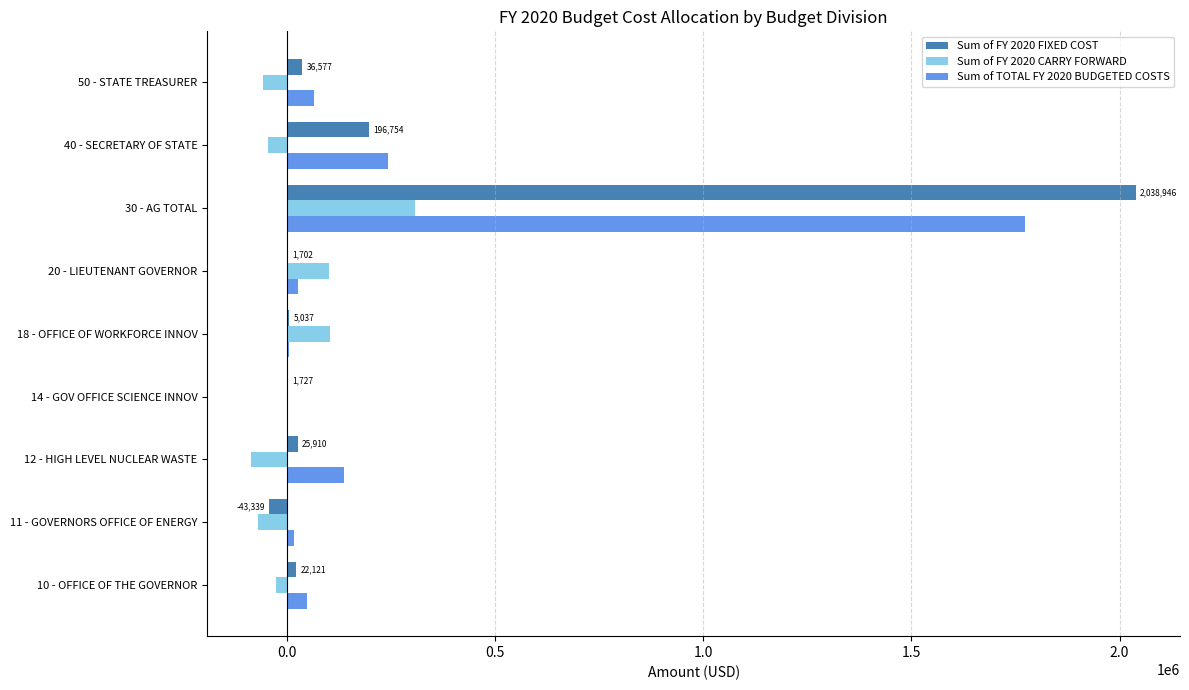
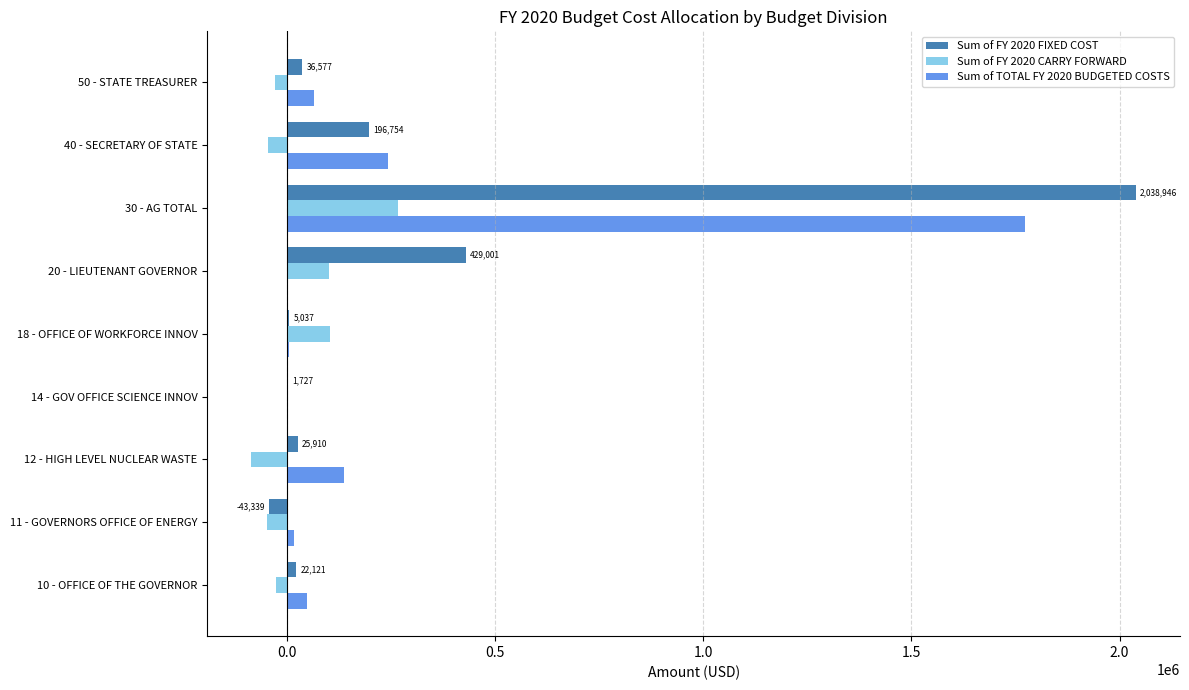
  {
    "Sum of FY 2020 FIXED COST": {
      "50 - STATE TREASURER": "36,577",
      "40 - SECRETARY OF STATE": "196,754",
      "30 - AG TOTAL": "2,038,946",
-     "20 - LIEUTENANT GOVERNOR": "1,702",
+     "20 - LIEUTENANT GOVERNOR": "429,001",
      "18 - OFFICE OF WORKFORCE INNOV": "5,037",
      "14 - GOV OFFICE SCIENCE INNOV": "1,727",
      "12 - HIGH LEVEL NUCLEAR WASTE": "25,910",
      "11 - GOVERNORS OFFICE OF ENERGY": "-43,339",
      "10 - OFFICE OF THE GOVERNOR": "22,121"
    },
    "Sum of FY 2020 CARRY FORWARD": {
-     "50 - STATE TREASURER": "-60000",
+     "50 - STATE TREASURER": "-30000",
      "40 - SECRETARY OF STATE": "-50000",
-     "30 - AG TOTAL": "310000",
+     "30 - AG TOTAL": "270000",
      "20 - LIEUTENANT GOVERNOR": "100000",
      "18 - OFFICE OF WORKFORCE INNOV": "100000",
      "14 - GOV OFFICE SCIENCE INNOV": "0",
      "12 - HIGH LEVEL NUCLEAR WASTE": "-90000",
-     "11 - GOVERNORS OFFICE OF ENERGY": "-70000",
+     "11 - GOVERNORS OFFICE OF ENERGY": "-50000",
      "10 - OFFICE OF THE GOVERNOR": "-30000"
    },
    "Sum of TOTAL FY 2020 BUDGETED COSTS": {
      "50 - STATE TREASURER": "70000",
      "40 - SECRETARY OF STATE": "240000",
      "30 - AG TOTAL": "1770000",
-     "20 - LIEUTENANT GOVERNOR": "30000",
+     "20 - LIEUTENANT GOVERNOR": "0",
      "12 - HIGH LEVEL NUCLEAR WASTE": "140000",
      "11 - GOVERNORS OFFICE OF ENERGY": "20000",
      "10 - OFFICE OF THE GOVERNOR": "50000"
    }
  }
